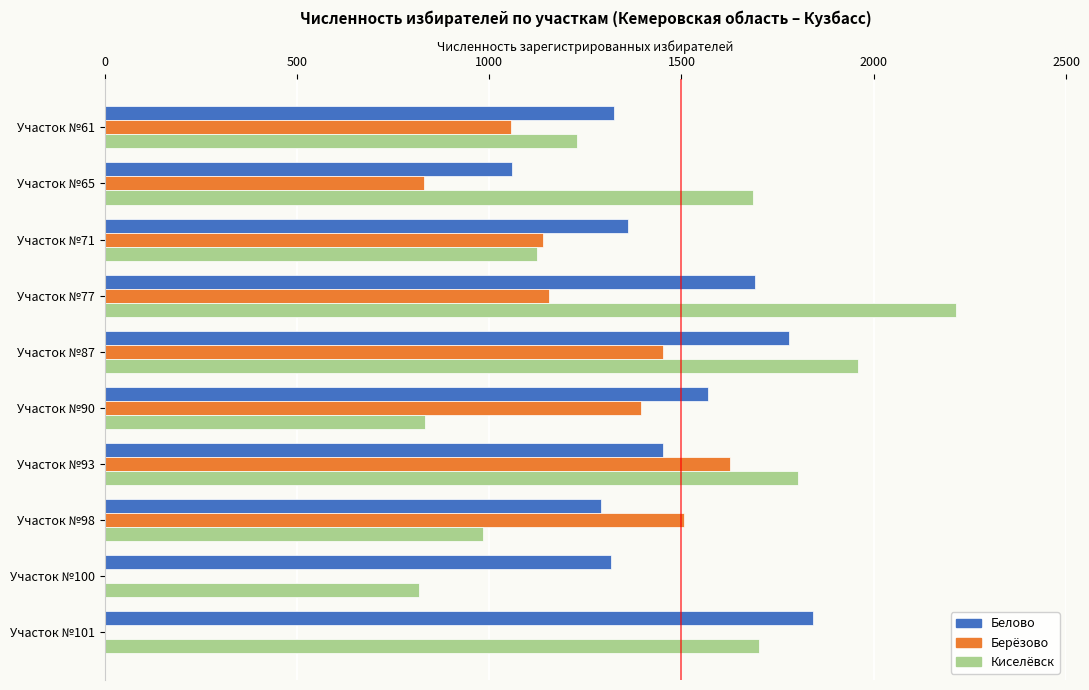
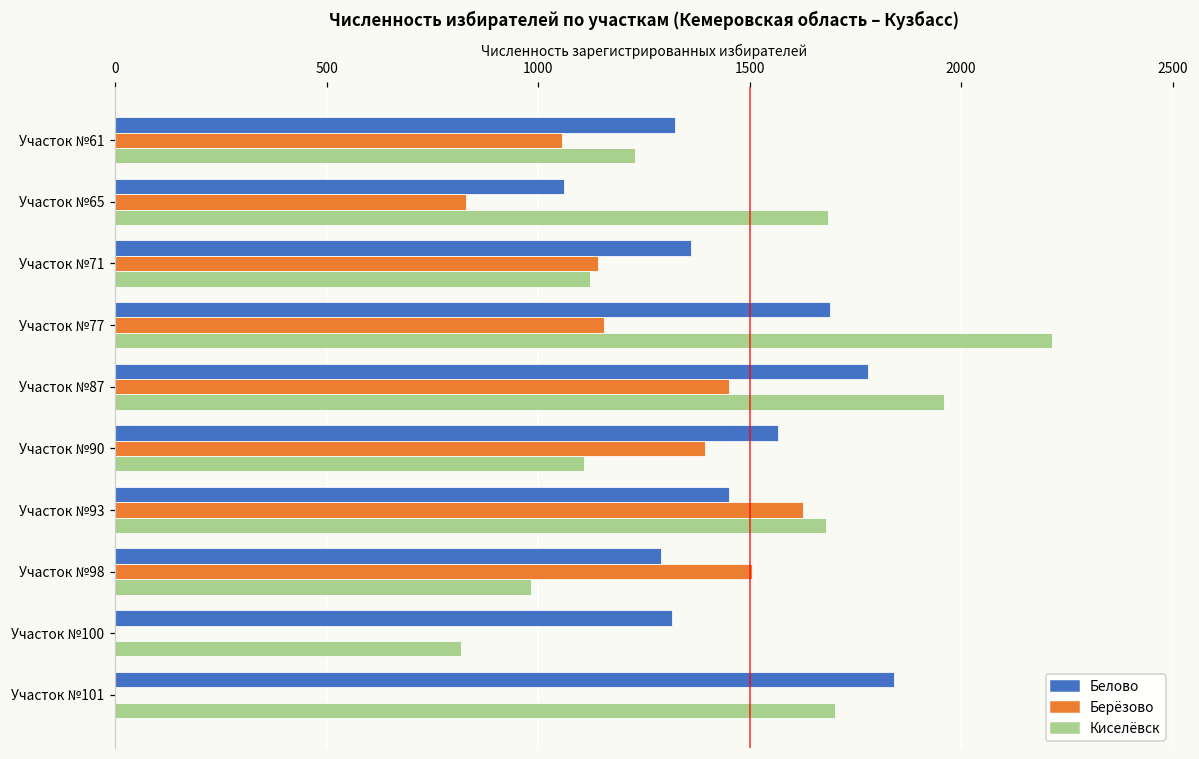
  {
    "Белово": {
      "Участок №61": 1320,
      "Участок №65": 1060,
      "Участок №71": 1360,
      "Участок №77": 1690,
      "Участок №87": 1780,
      "Участок №90": 1570,
      "Участок №93": 1450,
      "Участок №98": 1290,
      "Участок №100": 1320,
      "Участок №101": 1840
    },
    "Берёзово": {
      "Участок №61": 1060,
      "Участок №65": 830,
      "Участок №71": 1140,
      "Участок №77": 1160,
      "Участок №87": 1450,
      "Участок №90": 1400,
      "Участок №93": 1630,
      "Участок №98": 1510,
      "Участок №100": 0,
      "Участок №101": 0
    },
    "Киселёвск": {
      "Участок №61": 1230,
      "Участок №65": 1690,
      "Участок №71": 1120,
      "Участок №77": 2210,
      "Участок №87": 1960,
-     "Участок №90": 830,
-     "Участок №93": 1800,
+     "Участок №90": 1110,
+     "Участок №93": 1680,
      "Участок №98": 980,
      "Участок №100": 820,
      "Участок №101": 1700
    }
  }
